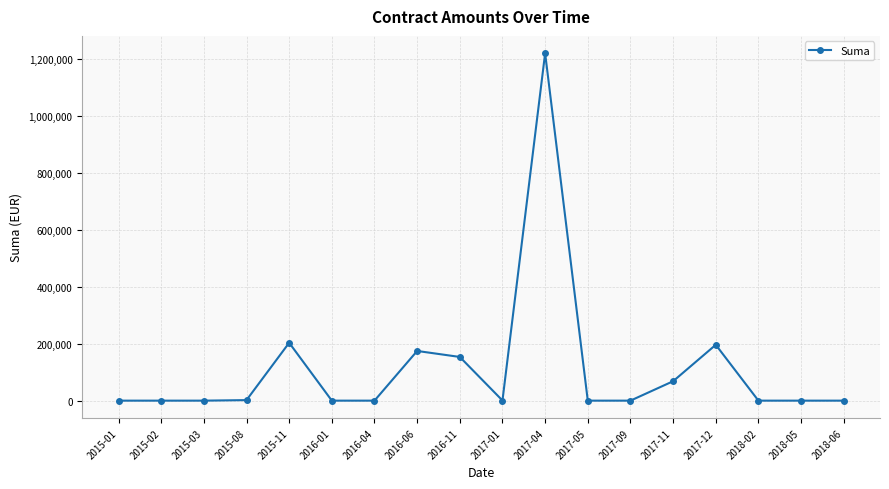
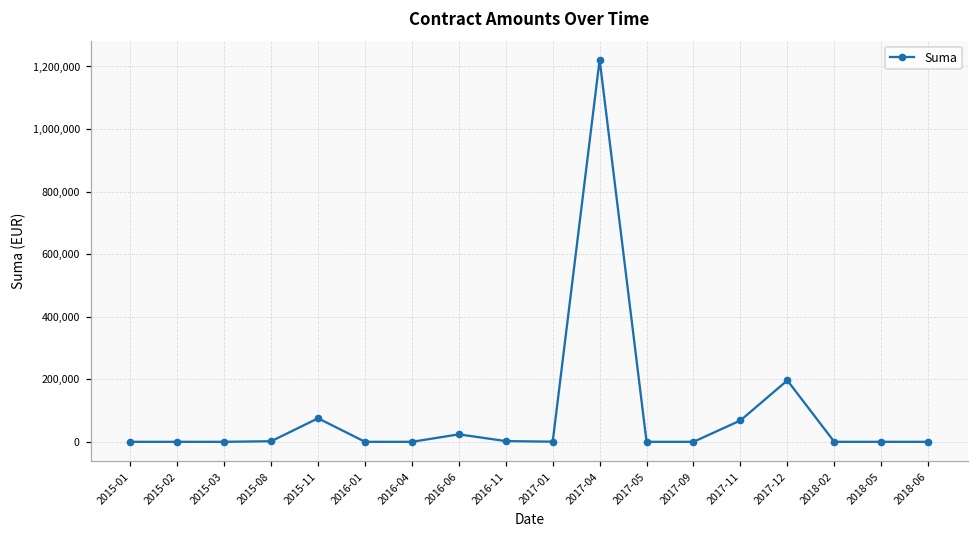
  {
    "2015-01": "0",
    "2015-02": "0",
    "2015-03": "0",
    "2015-08": "0",
-   "2015-11": "200,000",
+   "2015-11": "80,000",
    "2016-01": "0",
    "2016-04": "0",
-   "2016-06": "170,000",
-   "2016-11": "150,000",
+   "2016-06": "20,000",
+   "2016-11": "0",
    "2017-01": "0",
    "2017-04": "1,220,000",
    "2017-05": "0",
    "2017-09": "0",
    "2017-11": "70,000",
    "2017-12": "200,000",
    "2018-02": "0",
    "2018-05": "0",
    "2018-06": "0"
  }
